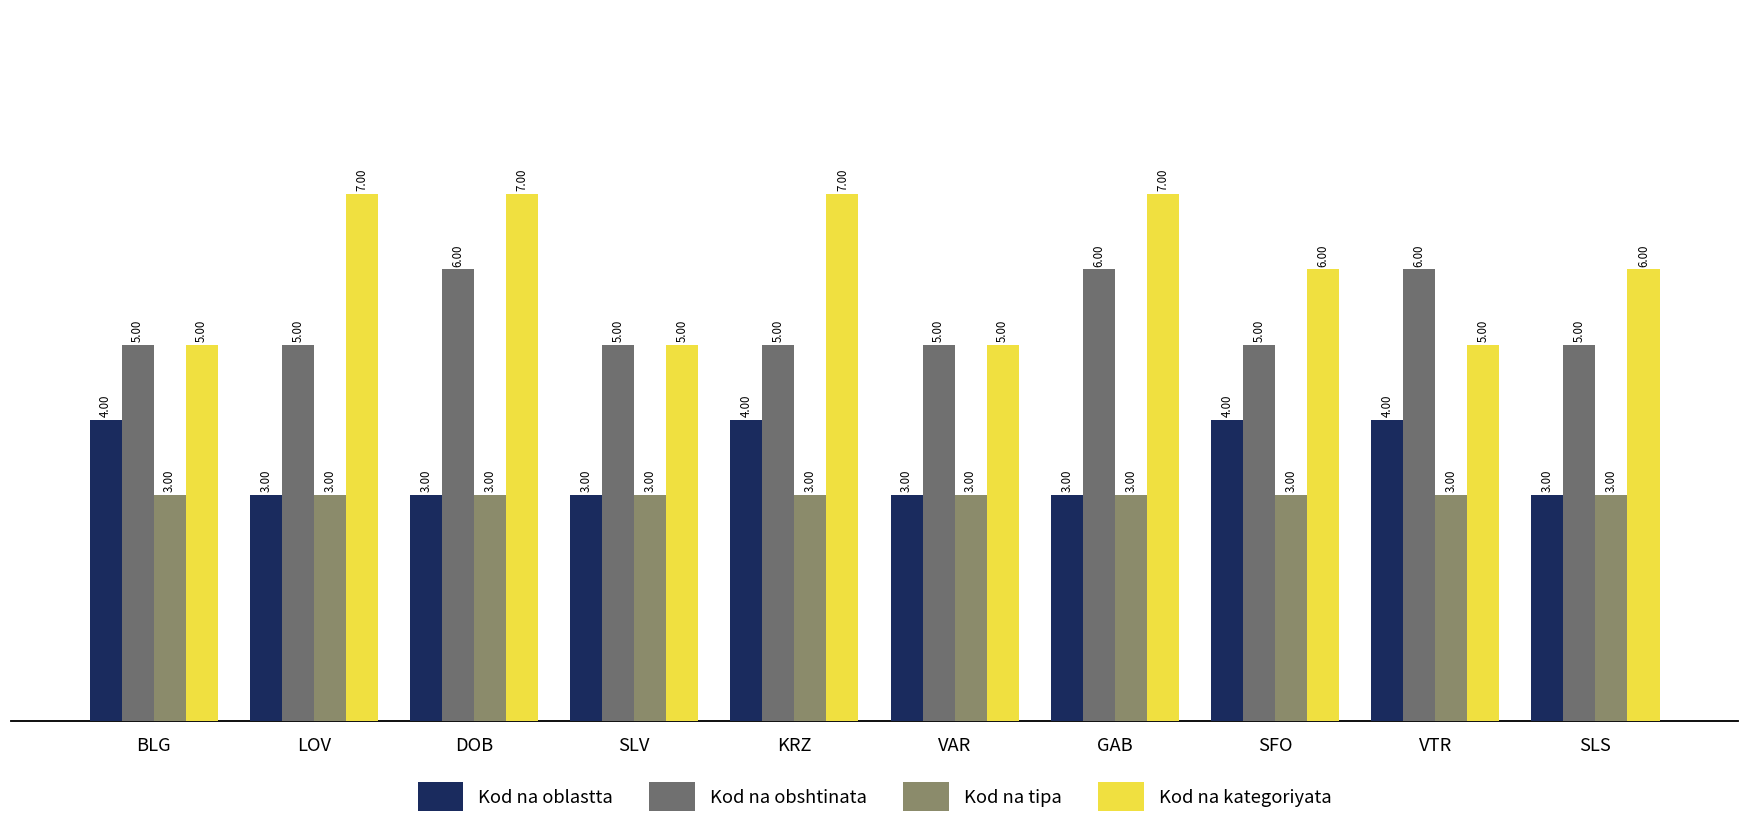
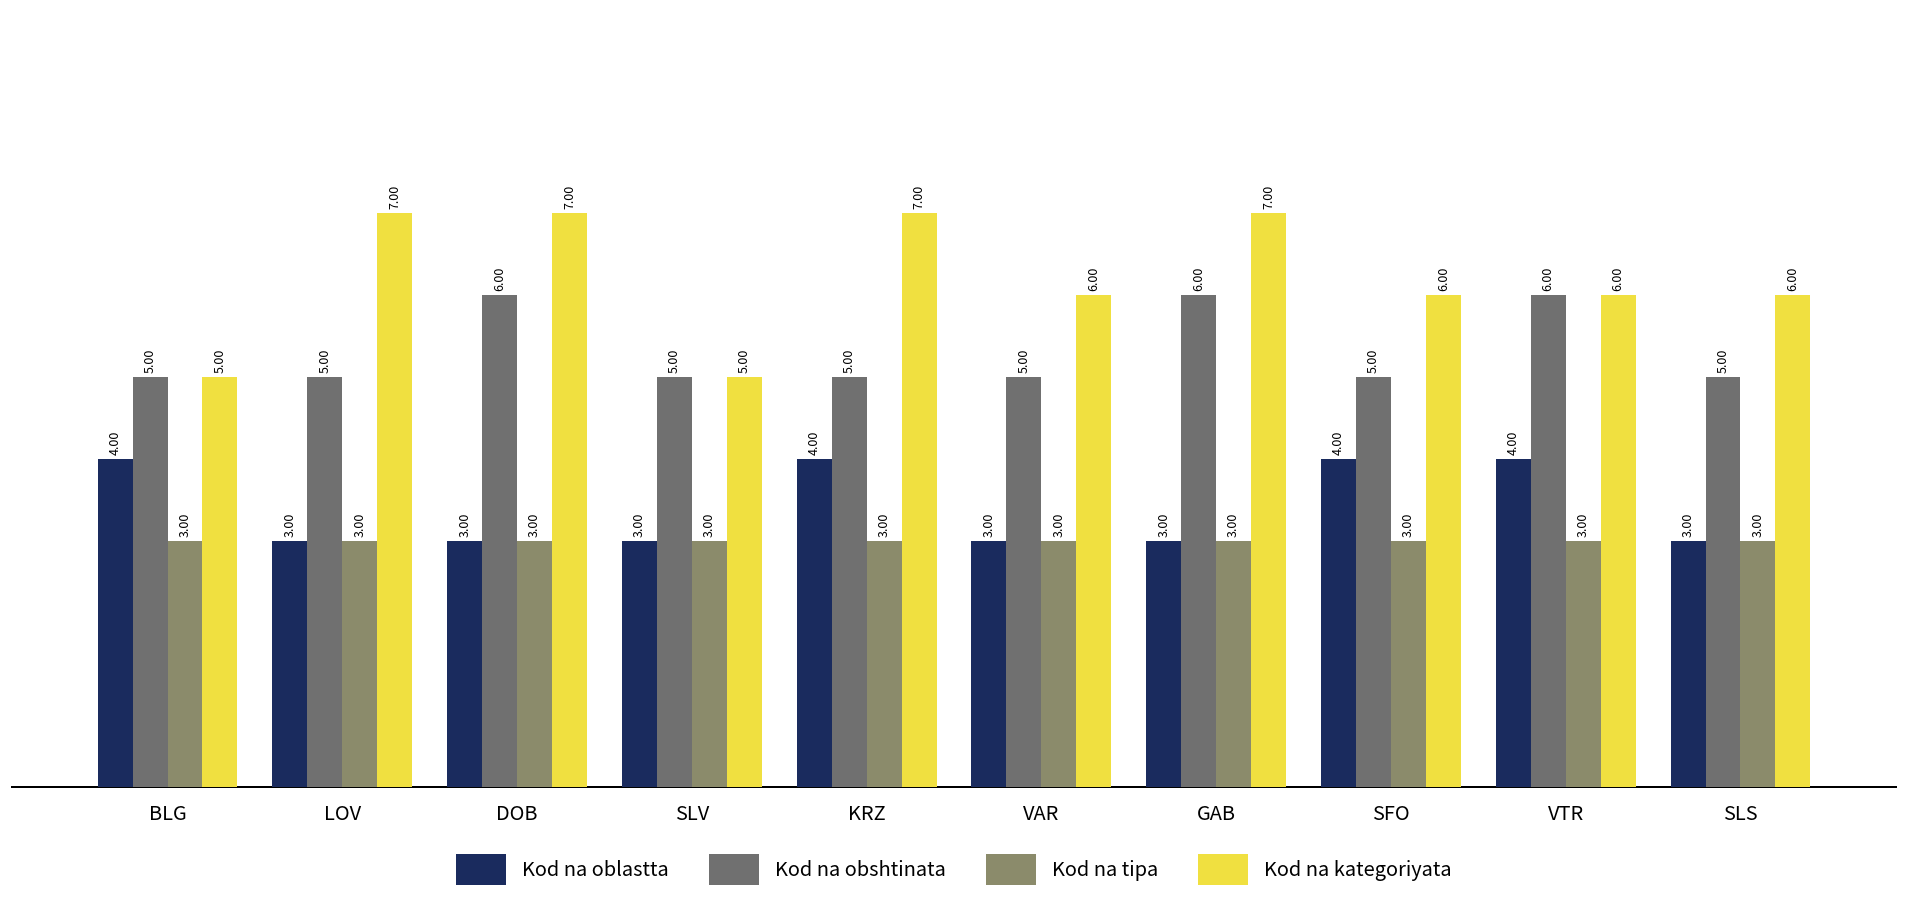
  {
    "Kod na oblastta": {
      "BLG": 4.00,
      "LOV": 3.00,
      "DOB": 3.00,
      "SLV": 3.00,
      "KRZ": 4.00,
      "VAR": 3.00,
      "GAB": 3.00,
      "SFO": 4.00,
      "VTR": 4.00,
      "SLS": 3.00
    },
    "Kod na kategoriyata": {
      "BLG": 5.00,
      "LOV": 7.00,
      "DOB": 7.00,
      "SLV": 5.00,
      "KRZ": 7.00,
-     "VAR": 5.00,
+     "VAR": 6.00,
      "GAB": 7.00,
      "SFO": 6.00,
-     "VTR": 5.00,
+     "VTR": 6.00,
      "SLS": 6.00
    }
  }
